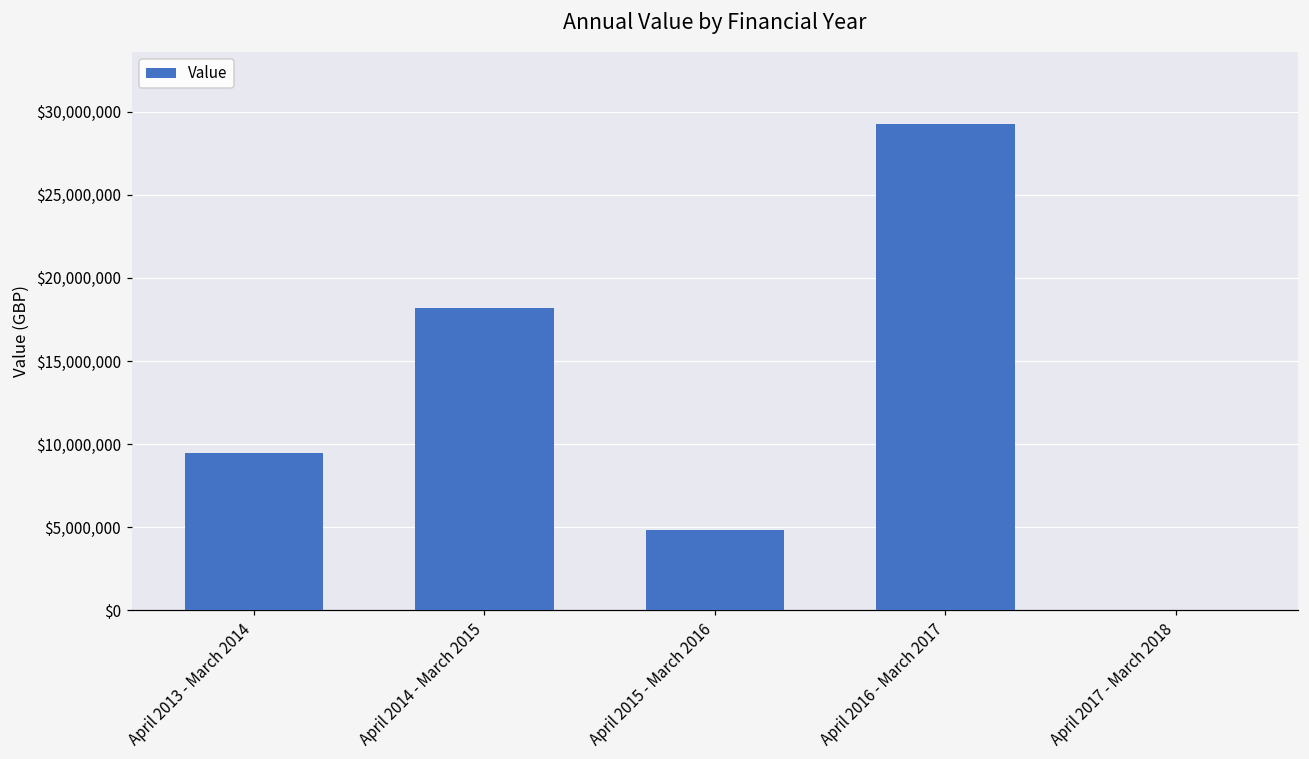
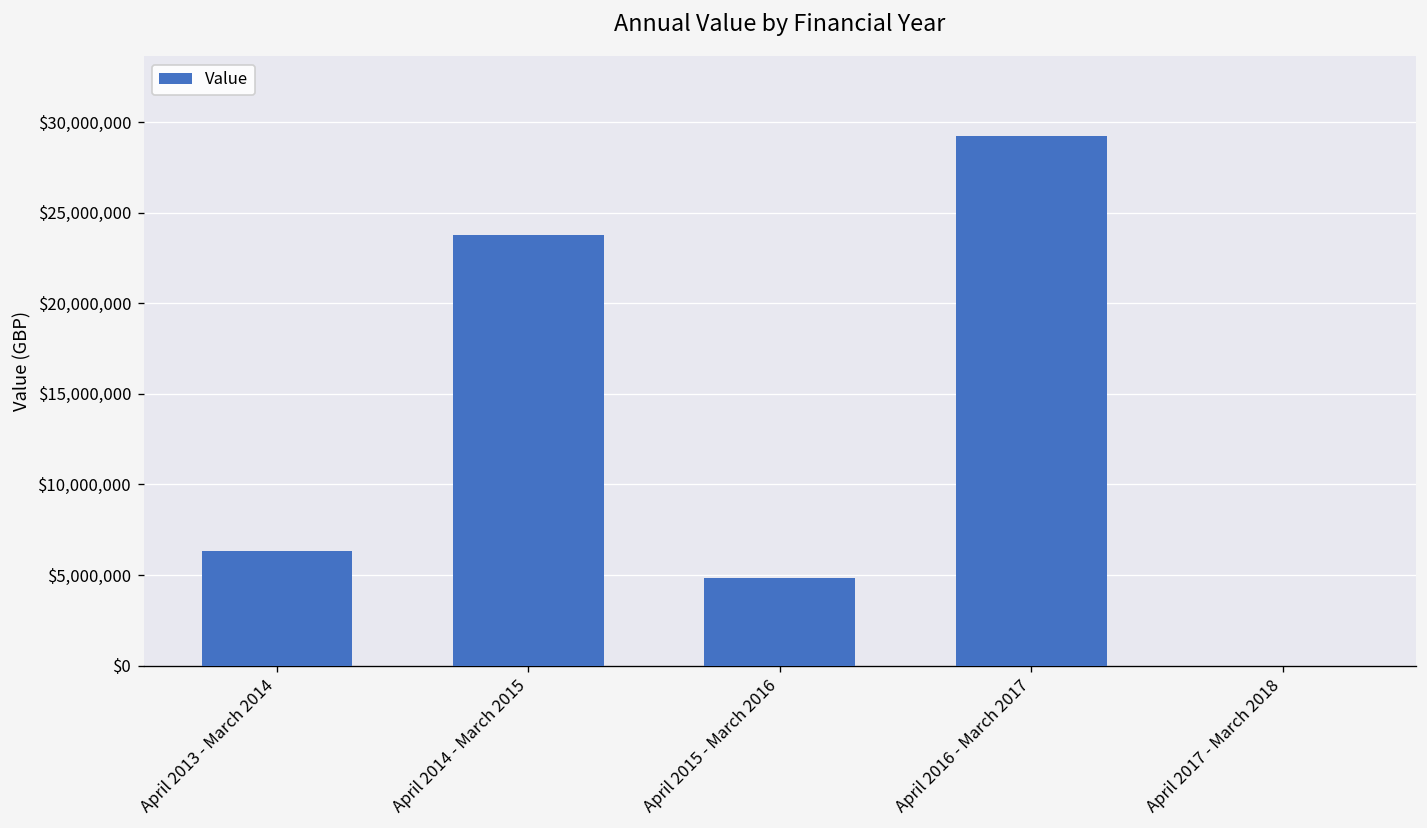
  {
-   "April 2013 - March 2014": "$9,500,000",
-   "April 2014 - March 2015": "$18,200,000",
+   "April 2013 - March 2014": "$6,300,000",
+   "April 2014 - March 2015": "$23,700,000",
    "April 2015 - March 2016": "$4,800,000",
    "April 2016 - March 2017": "$29,200,000",
    "April 2017 - March 2018": "$0"
  }
